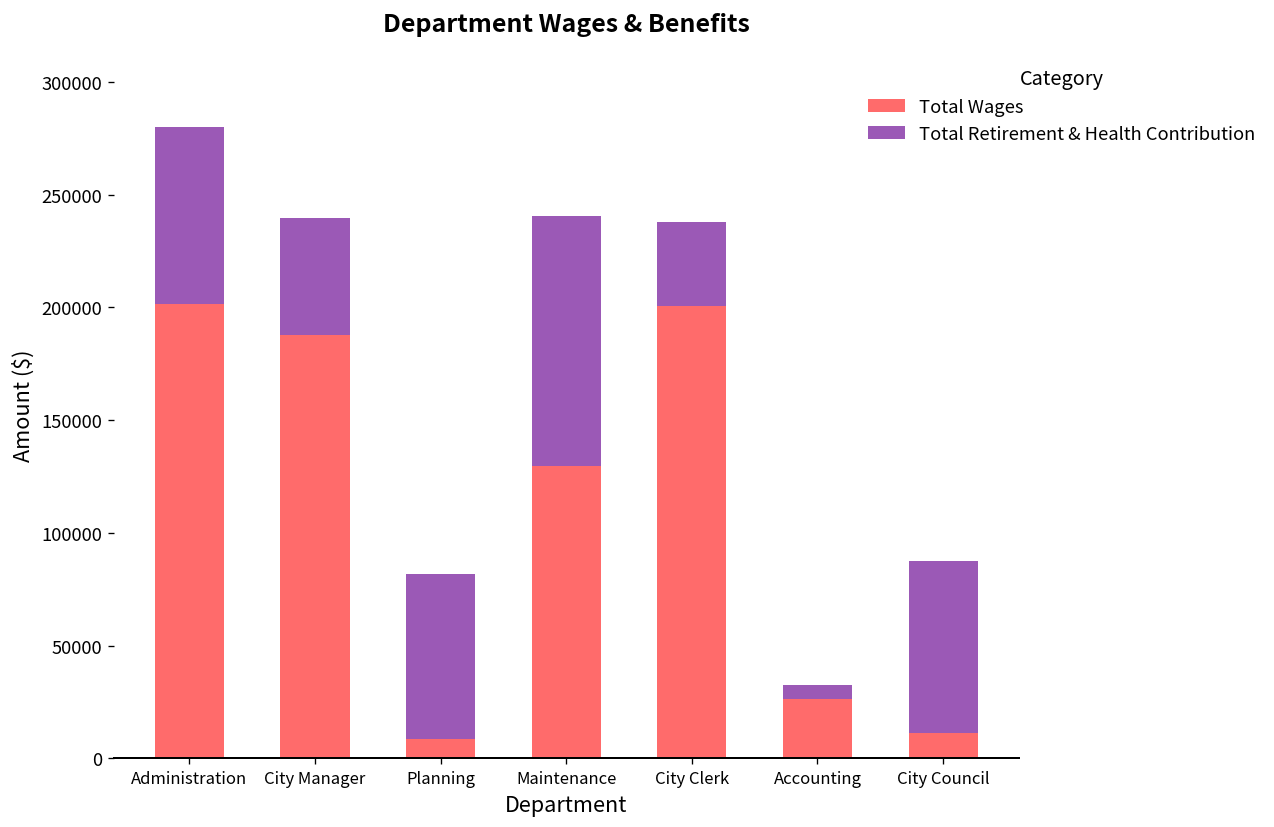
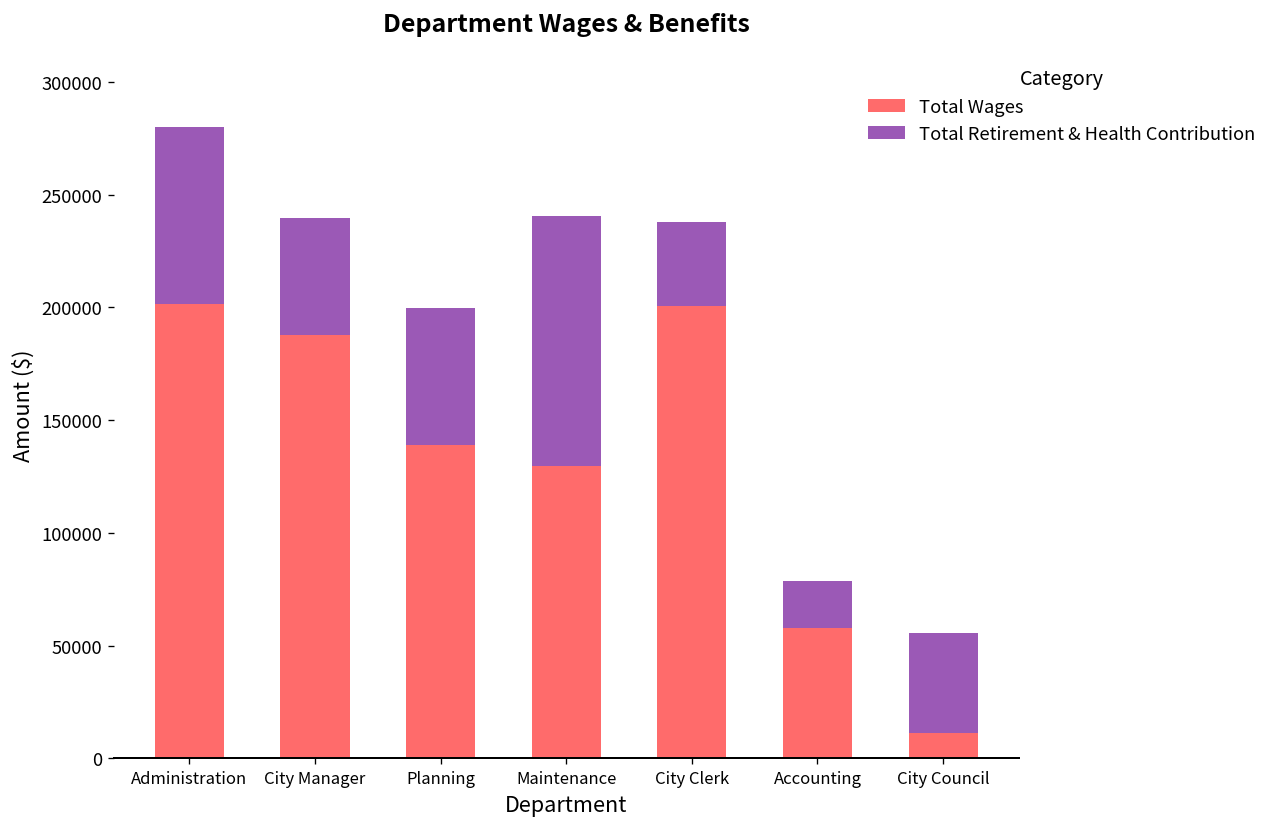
  {
    "Total Wages": {
      "Administration": 202000,
      "City Manager": 188000,
-     "Planning": 9000,
+     "Planning": 139000,
      "Maintenance": 130000,
      "City Clerk": 201000,
-     "Accounting": 26000,
+     "Accounting": 58000,
      "City Council": 11000
    },
    "Total Retirement & Health Contribution": {
      "Administration": 78000,
      "City Manager": 52000,
-     "Planning": 73000,
+     "Planning": 61000,
      "Maintenance": 111000,
      "City Clerk": 37000,
-     "Accounting": 6000,
-     "City Council": 77000
+     "Accounting": 21000,
+     "City Council": 44000
    }
  }
